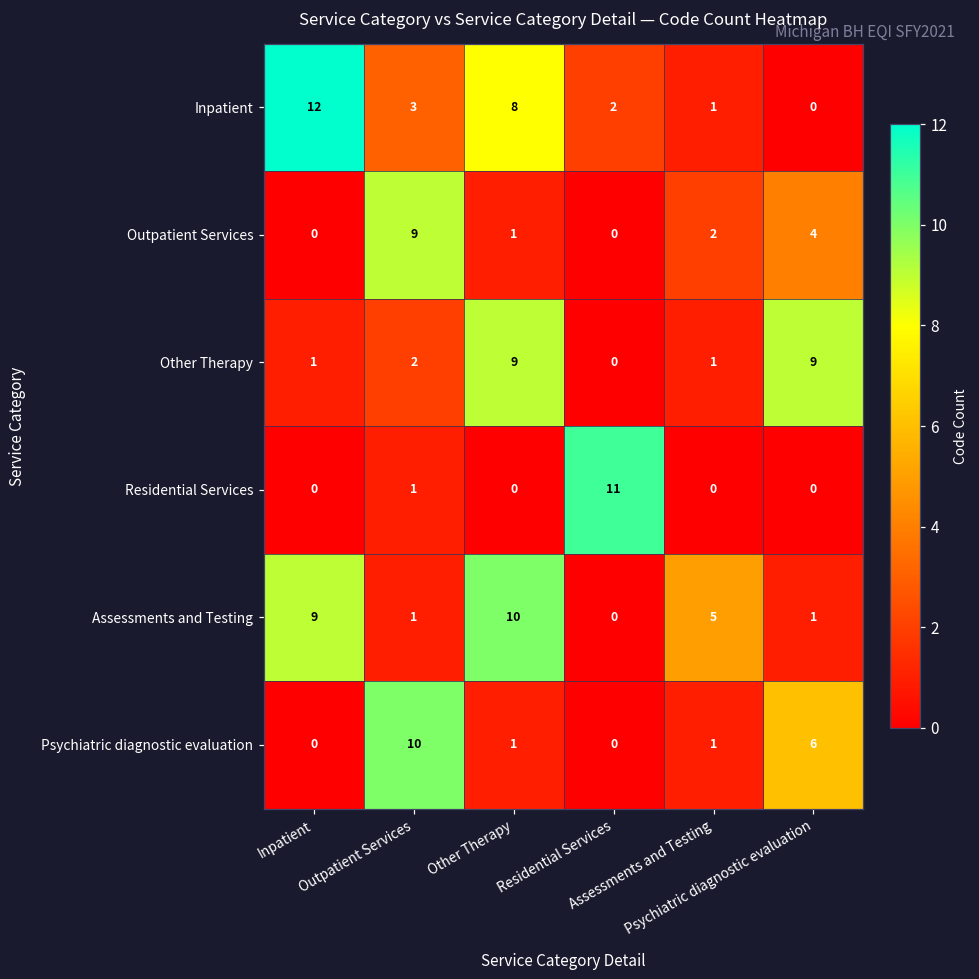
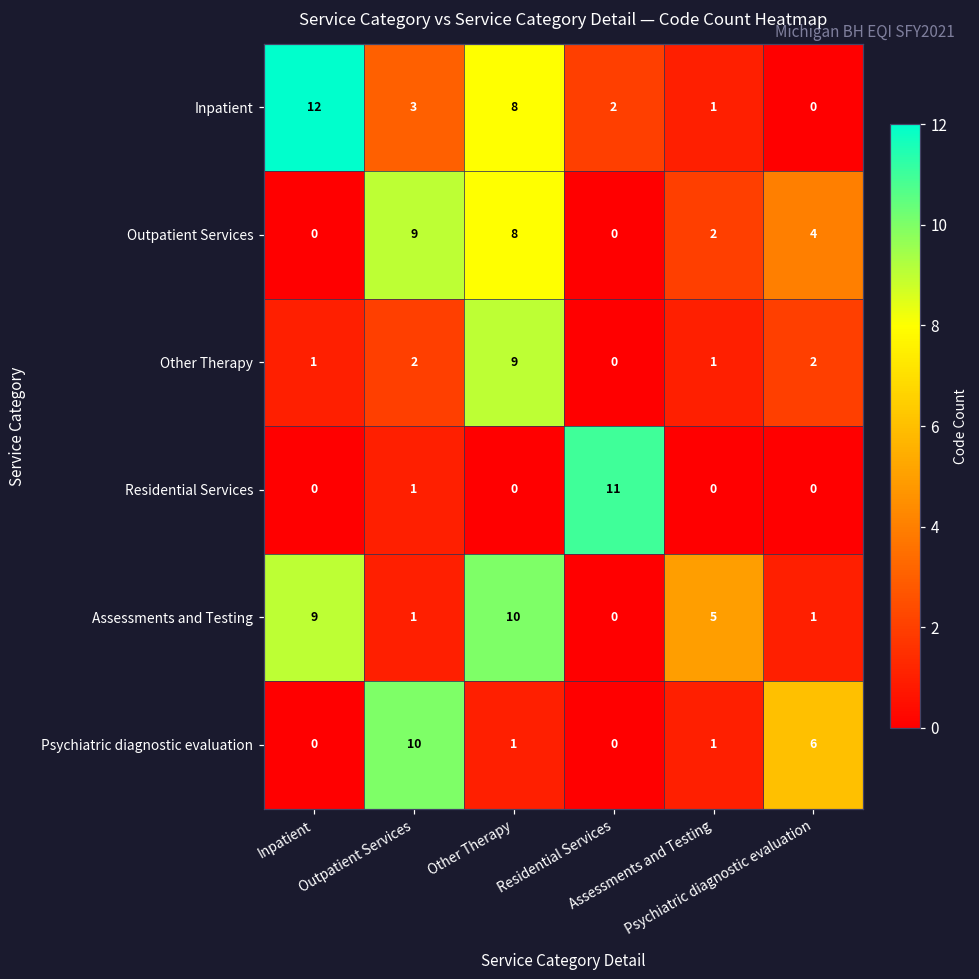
  {
    "Inpatient": {
      "Inpatient": 12,
      "Outpatient Services": 3,
      "Other Therapy": 8,
      "Residential Services": 2,
      "Assessments and Testing": 1,
      "Psychiatric diagnostic evaluation": 0
    },
    "Outpatient Services": {
      "Inpatient": 0,
      "Outpatient Services": 9,
-     "Other Therapy": 1,
+     "Other Therapy": 8,
      "Residential Services": 0,
      "Assessments and Testing": 2,
      "Psychiatric diagnostic evaluation": 4
    },
    "Other Therapy": {
      "Inpatient": 1,
      "Outpatient Services": 2,
      "Other Therapy": 9,
      "Residential Services": 0,
      "Assessments and Testing": 1,
-     "Psychiatric diagnostic evaluation": 9
+     "Psychiatric diagnostic evaluation": 2
    },
    "Residential Services": {
      "Inpatient": 0,
      "Outpatient Services": 1,
      "Other Therapy": 0,
      "Residential Services": 11,
      "Assessments and Testing": 0,
      "Psychiatric diagnostic evaluation": 0
    },
    "Assessments and Testing": {
      "Inpatient": 9,
      "Outpatient Services": 1,
      "Other Therapy": 10,
      "Residential Services": 0,
      "Assessments and Testing": 5,
      "Psychiatric diagnostic evaluation": 1
    },
    "Psychiatric diagnostic evaluation": {
      "Inpatient": 0,
      "Outpatient Services": 10,
      "Other Therapy": 1,
      "Residential Services": 0,
      "Assessments and Testing": 1,
      "Psychiatric diagnostic evaluation": 6
    }
  }
